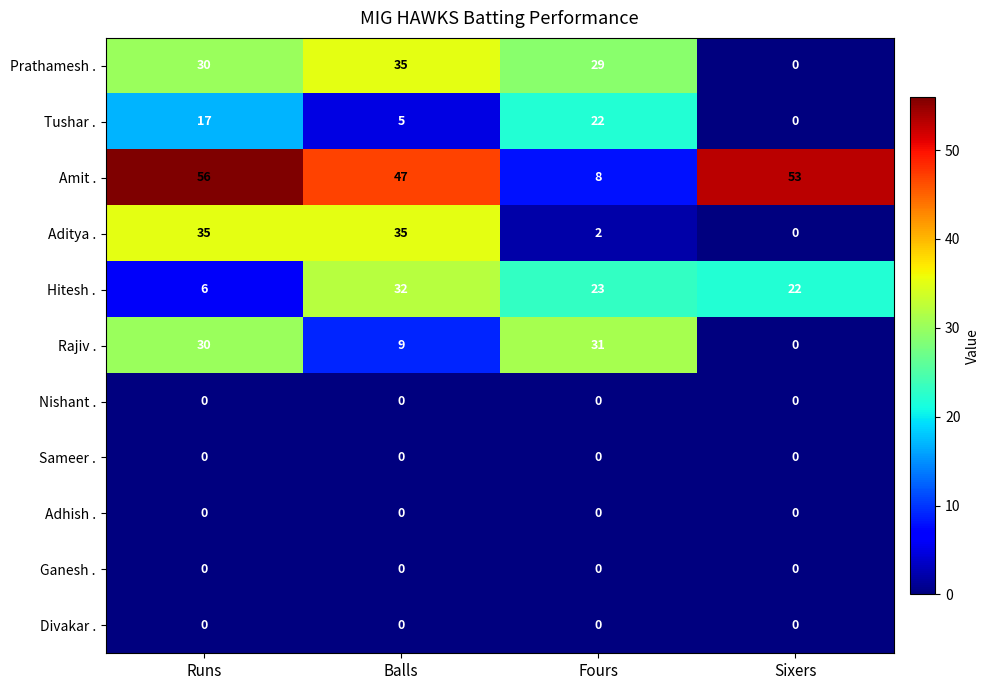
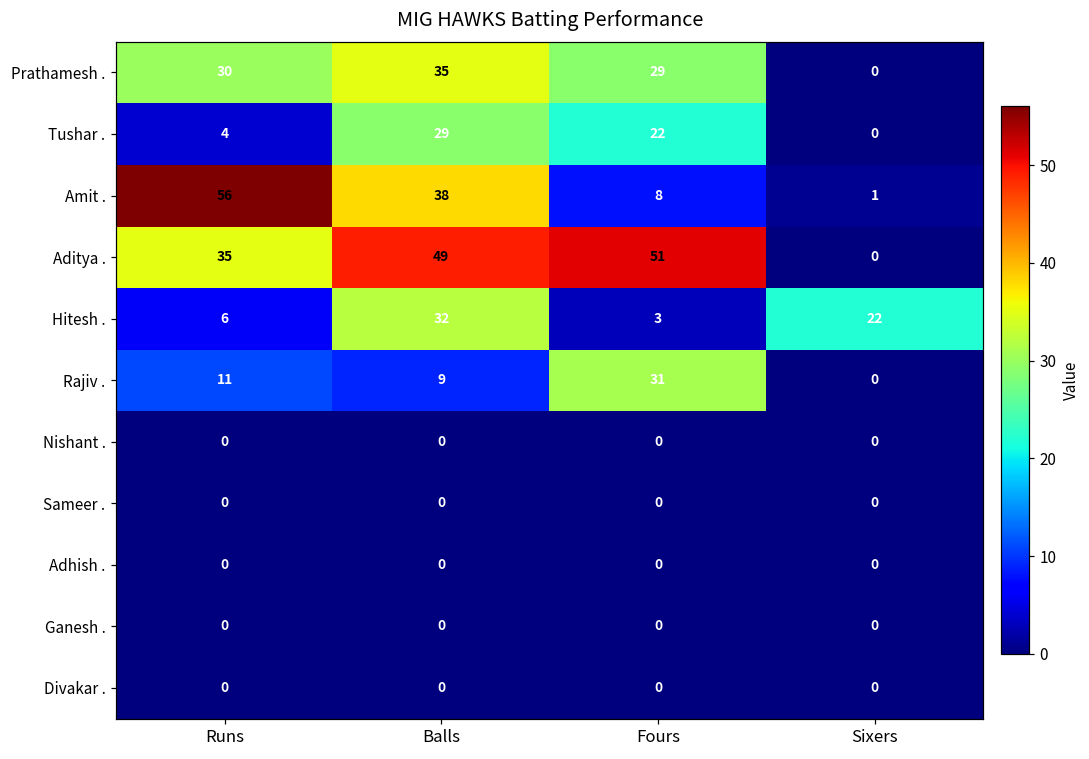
  {
    "Prathamesh .": {
      "Runs": 30,
      "Balls": 35,
      "Fours": 29,
      "Sixers": 0
    },
    "Tushar .": {
-     "Runs": 17,
-     "Balls": 5,
+     "Runs": 4,
+     "Balls": 29,
      "Fours": 22,
      "Sixers": 0
    },
    "Amit .": {
      "Runs": 56,
-     "Balls": 47,
+     "Balls": 38,
      "Fours": 8,
-     "Sixers": 53
+     "Sixers": 1
    },
    "Aditya .": {
      "Runs": 35,
-     "Balls": 35,
-     "Fours": 2,
+     "Balls": 49,
+     "Fours": 51,
      "Sixers": 0
    },
    "Hitesh .": {
      "Runs": 6,
      "Balls": 32,
-     "Fours": 23,
+     "Fours": 3,
      "Sixers": 22
    },
    "Rajiv .": {
-     "Runs": 30,
+     "Runs": 11,
      "Balls": 9,
      "Fours": 31,
      "Sixers": 0
    },
    "Nishant .": {
      "Runs": 0,
      "Balls": 0,
      "Fours": 0,
      "Sixers": 0
    },
    "Sameer .": {
      "Runs": 0,
      "Balls": 0,
      "Fours": 0,
      "Sixers": 0
    },
    "Adhish .": {
      "Runs": 0,
      "Balls": 0,
      "Fours": 0,
      "Sixers": 0
    },
    "Ganesh .": {
      "Runs": 0,
      "Balls": 0,
      "Fours": 0,
      "Sixers": 0
    },
    "Divakar .": {
      "Runs": 0,
      "Balls": 0,
      "Fours": 0,
      "Sixers": 0
    }
  }
